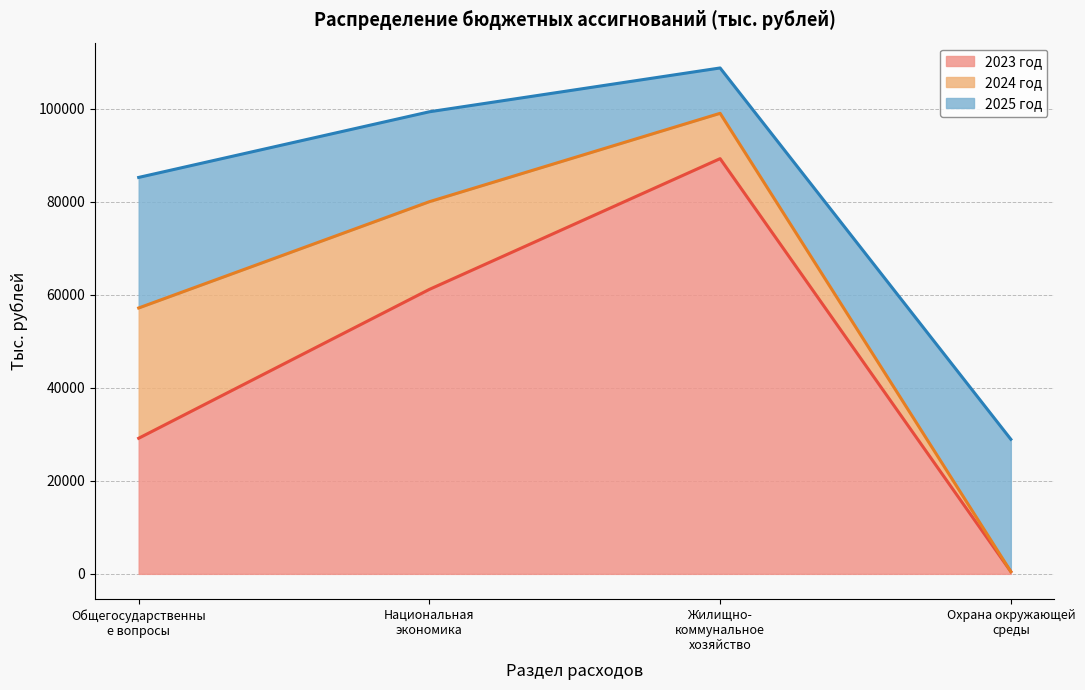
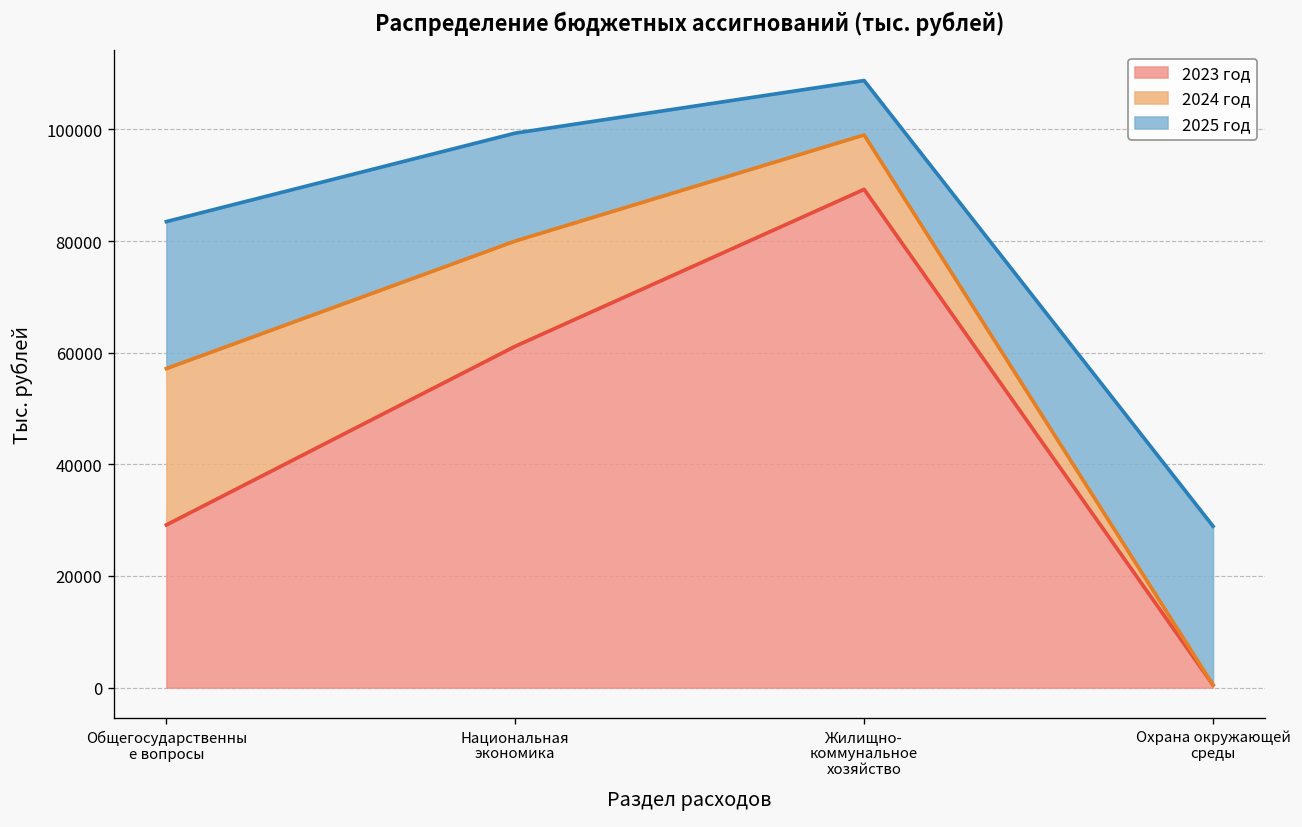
  {
    "2025 год": {
-     "Общегосударственны е вопросы": 28000,
+     "Общегосударственны е вопросы": 26000,
      "Национальная экономика": 19000,
      "Жилищно- коммунальное хозяйство": 10000,
      "Охрана окружающей среды": 28000
    }
  }
